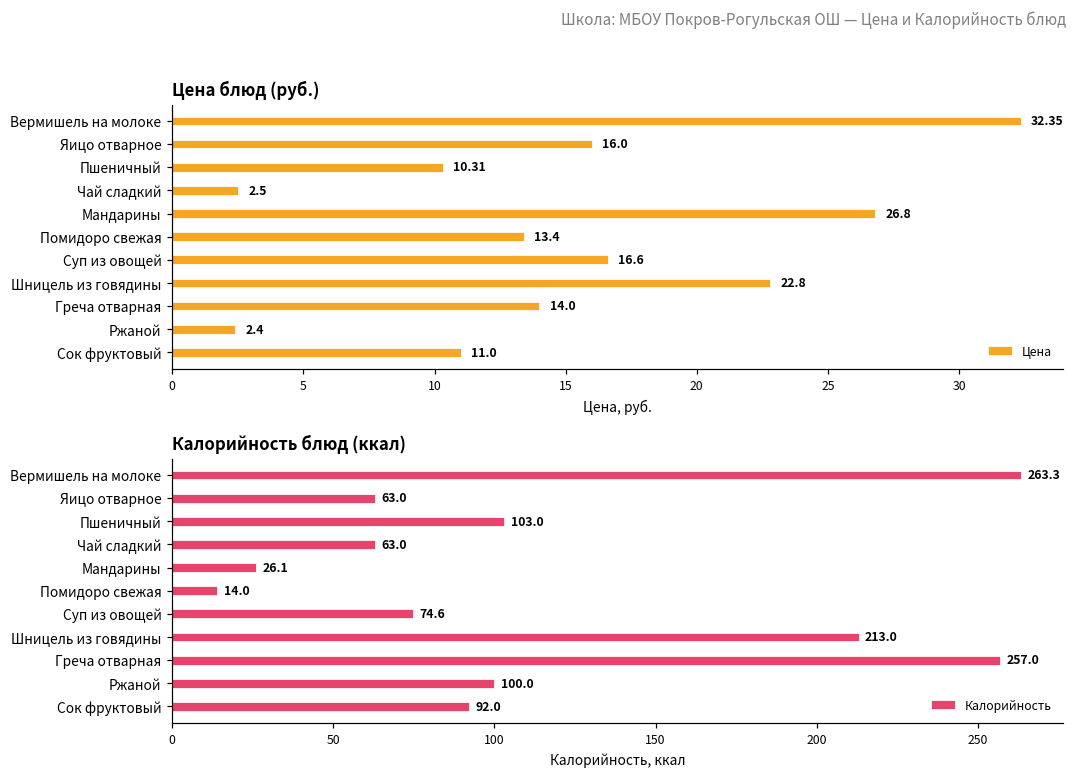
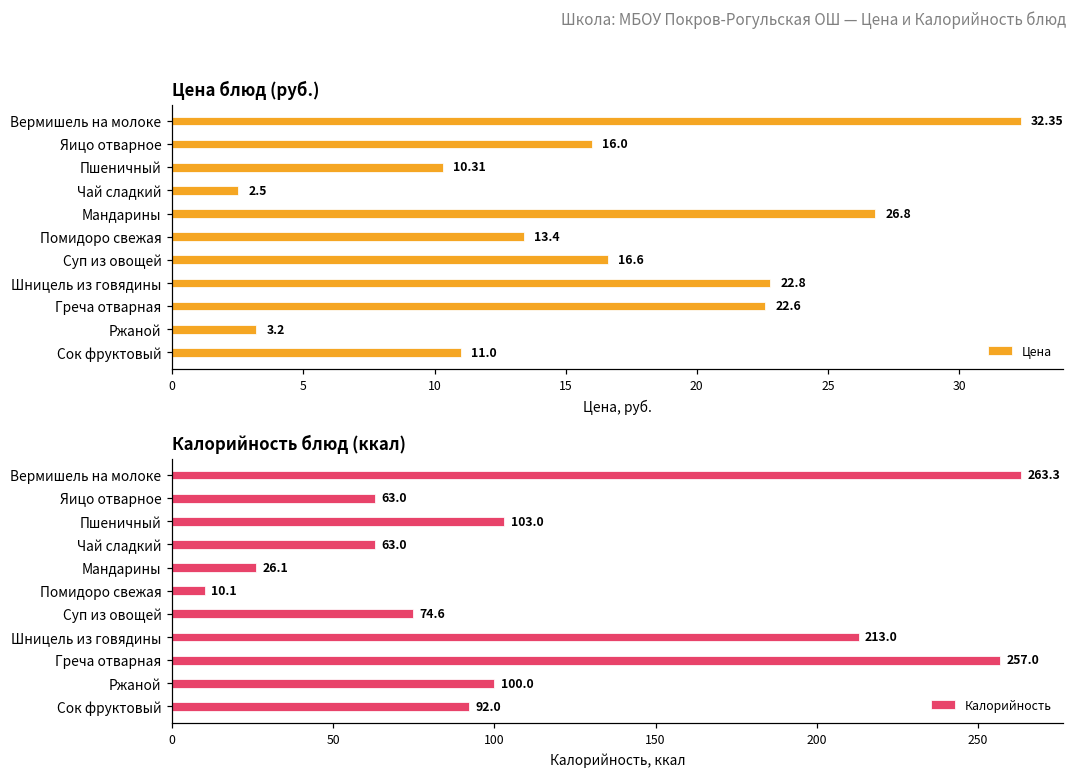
  {
    "Цена блюд (руб.)": {
      "Вермишель на молоке": 32.35,
      "Яицо отварное": 16.0,
      "Пшеничный": 10.31,
      "Чай сладкий": 2.5,
      "Мандарины": 26.8,
      "Помидоро свежая": 13.4,
      "Суп из овощей": 16.6,
      "Шницель из говядины": 22.8,
-     "Греча отварная": 14.0,
-     "Ржаной": 2.4,
+     "Греча отварная": 22.6,
+     "Ржаной": 3.2,
      "Сок фруктовый": 11.0
    },
    "Калорийность блюд (ккал)": {
      "Вермишель на молоке": 263.3,
      "Яицо отварное": 63.0,
      "Пшеничный": 103.0,
      "Чай сладкий": 63.0,
      "Мандарины": 26.1,
-     "Помидоро свежая": 14.0,
+     "Помидоро свежая": 10.1,
      "Суп из овощей": 74.6,
      "Шницель из говядины": 213.0,
      "Греча отварная": 257.0,
      "Ржаной": 100.0,
      "Сок фруктовый": 92.0
    }
  }
